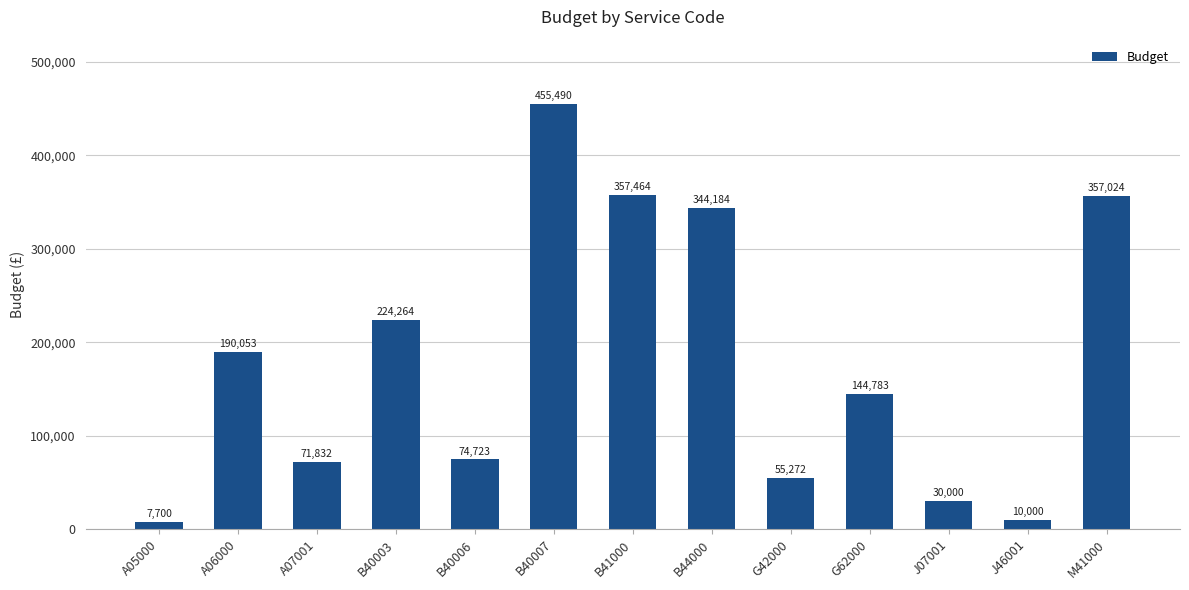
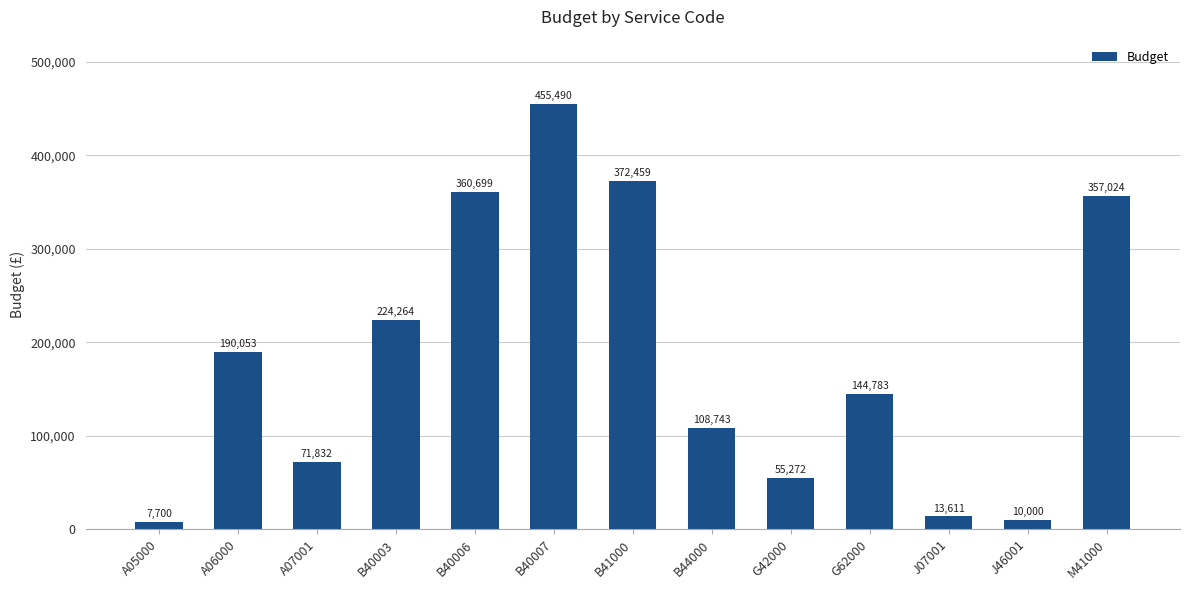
  {
    "A05000": "7,700",
    "A06000": "190,053",
    "A07001": "71,832",
    "B40003": "224,264",
-   "B40006": "74,723",
+   "B40006": "360,699",
    "B40007": "455,490",
-   "B41000": "357,464",
-   "B44000": "344,184",
+   "B41000": "372,459",
+   "B44000": "108,743",
    "G42000": "55,272",
    "G62000": "144,783",
-   "J07001": "30,000",
+   "J07001": "13,611",
    "J46001": "10,000",
    "M41000": "357,024"
  }
